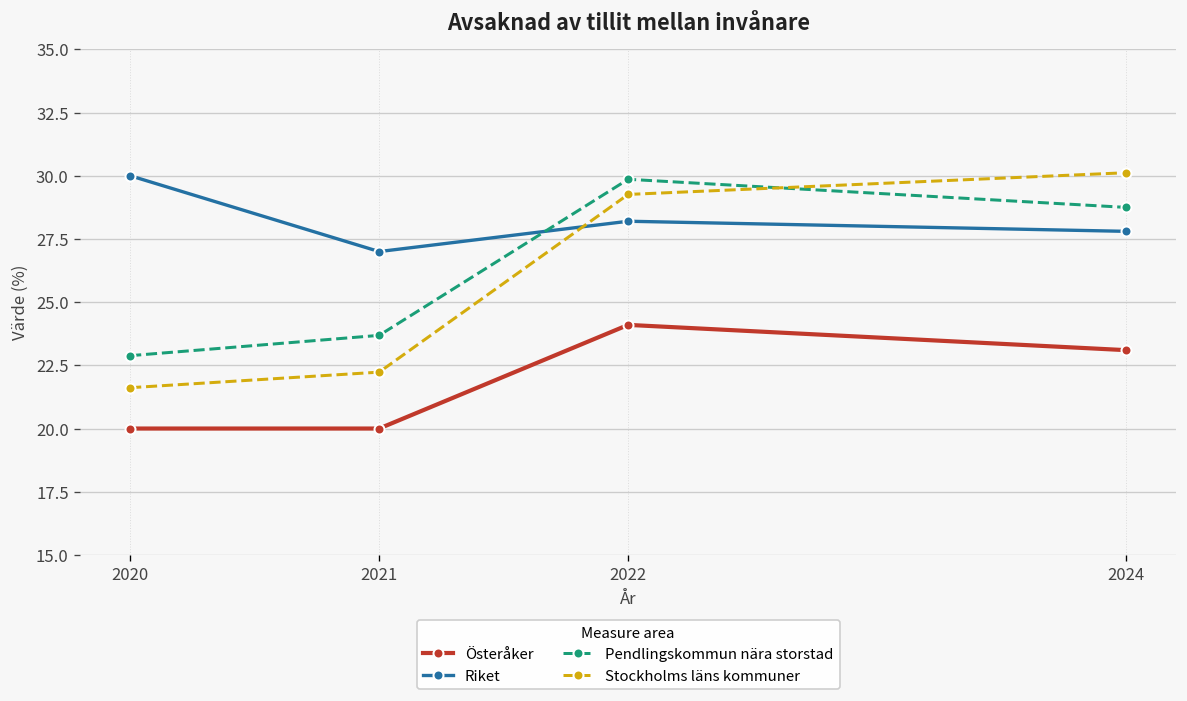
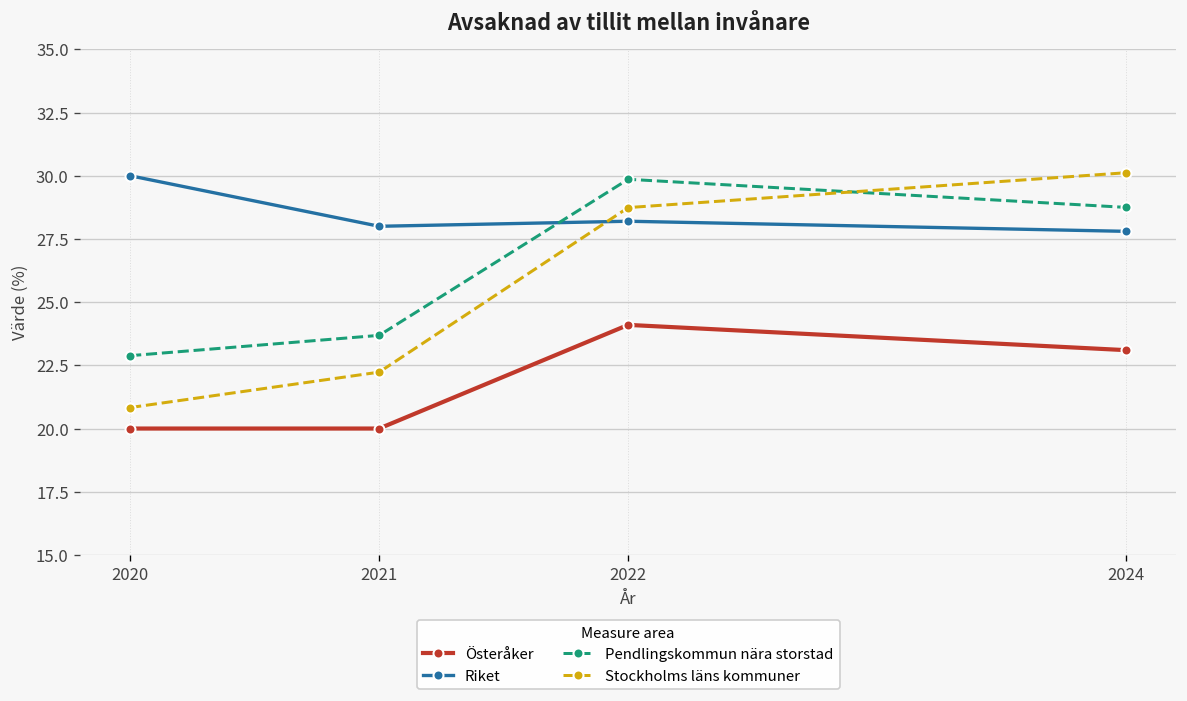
  {
    "Österåker": {
      "2020": 20.0,
      "2021": 20.0,
      "2022": 24.1,
      "2024": 23.1
    },
    "Riket": {
      "2020": 30,
-     "2021": 27,
+     "2021": 28,
      "2022": 28.2,
      "2024": 27.8
    },
    "Pendlingskommun nära storstad": {
      "2020": 22.9,
      "2021": 23.7,
      "2022": 29.9,
      "2024": 28.7
    },
    "Stockholms läns kommuner": {
-     "2020": 21.6,
+     "2020": 20.8,
      "2021": 22.2,
-     "2022": 29.3,
+     "2022": 28.7,
      "2024": 30.1
    }
  }
